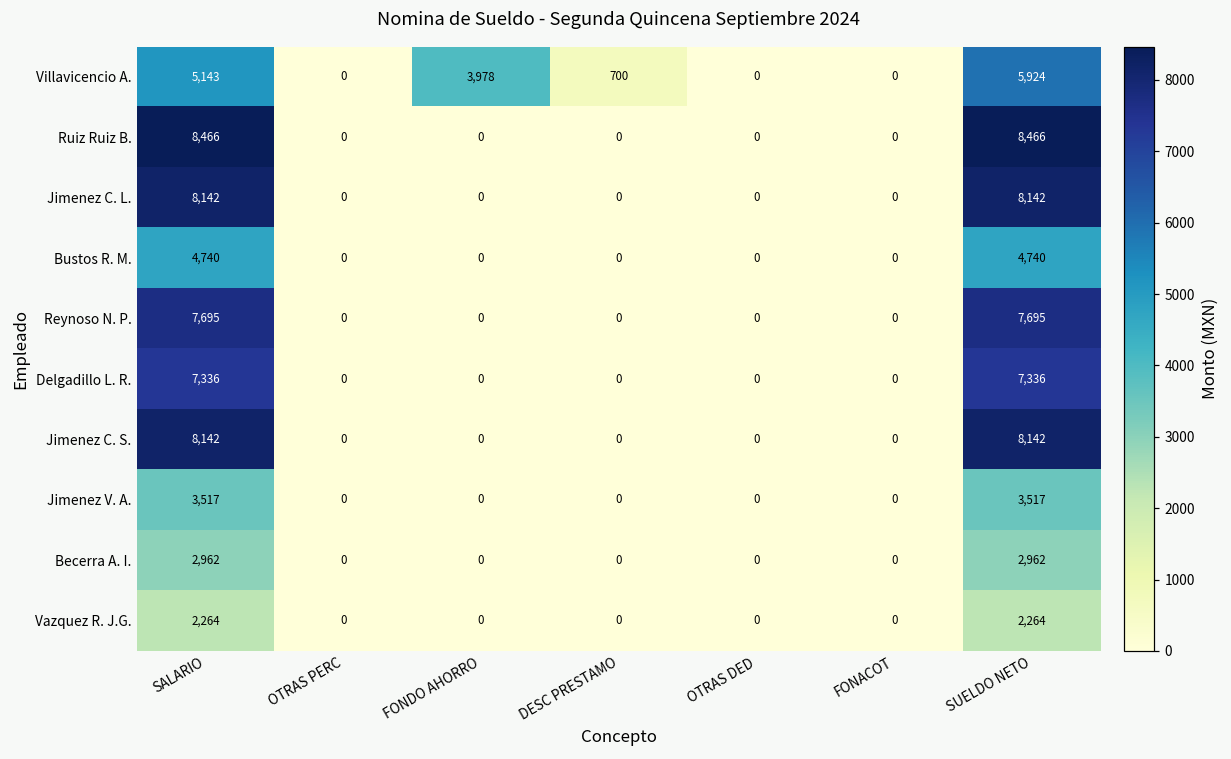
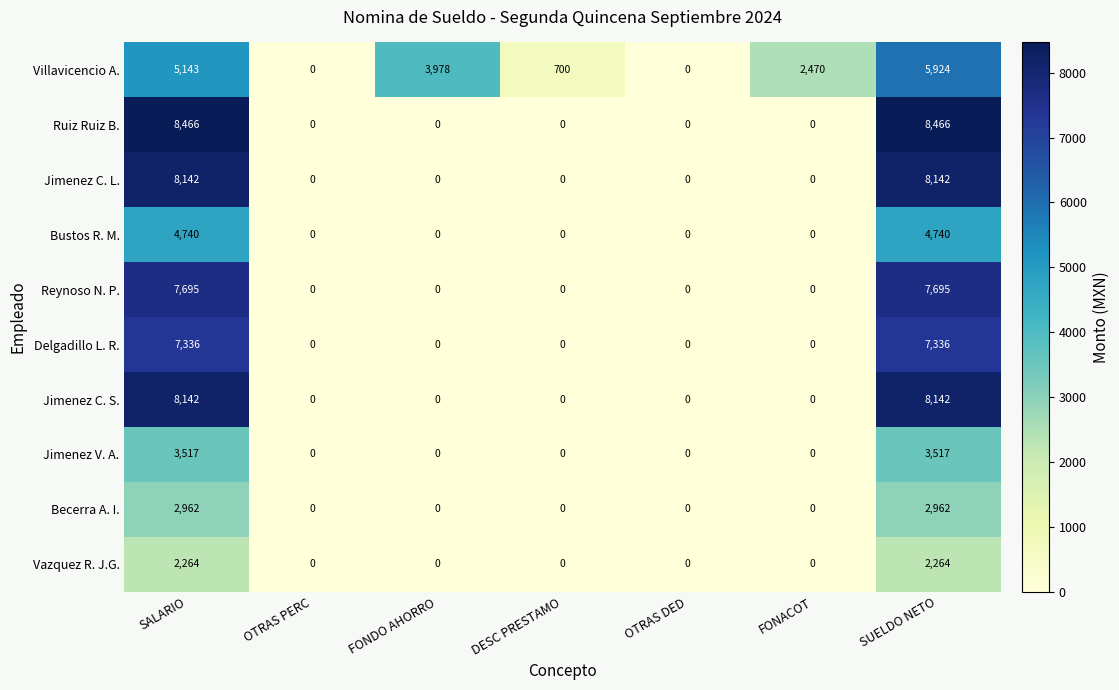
  {
    "Villavicencio A.": {
      "SALARIO": "5,143",
      "OTRAS PERC": "0",
      "FONDO AHORRO": "3,978",
      "DESC PRESTAMO": "700",
      "OTRAS DED": "0",
-     "FONACOT": "0",
+     "FONACOT": "2,470",
      "SUELDO NETO": "5,924"
    },
    "Ruiz Ruiz B.": {
      "SALARIO": "8,466",
      "OTRAS PERC": "0",
      "FONDO AHORRO": "0",
      "DESC PRESTAMO": "0",
      "OTRAS DED": "0",
      "FONACOT": "0",
      "SUELDO NETO": "8,466"
    },
    "Jimenez C. L.": {
      "SALARIO": "8,142",
      "OTRAS PERC": "0",
      "FONDO AHORRO": "0",
      "DESC PRESTAMO": "0",
      "OTRAS DED": "0",
      "FONACOT": "0",
      "SUELDO NETO": "8,142"
    },
    "Bustos R. M.": {
      "SALARIO": "4,740",
      "OTRAS PERC": "0",
      "FONDO AHORRO": "0",
      "DESC PRESTAMO": "0",
      "OTRAS DED": "0",
      "FONACOT": "0",
      "SUELDO NETO": "4,740"
    },
    "Reynoso N. P.": {
      "SALARIO": "7,695",
      "OTRAS PERC": "0",
      "FONDO AHORRO": "0",
      "DESC PRESTAMO": "0",
      "OTRAS DED": "0",
      "FONACOT": "0",
      "SUELDO NETO": "7,695"
    },
    "Delgadillo L. R.": {
      "SALARIO": "7,336",
      "OTRAS PERC": "0",
      "FONDO AHORRO": "0",
      "DESC PRESTAMO": "0",
      "OTRAS DED": "0",
      "FONACOT": "0",
      "SUELDO NETO": "7,336"
    },
    "Jimenez C. S.": {
      "SALARIO": "8,142",
      "OTRAS PERC": "0",
      "FONDO AHORRO": "0",
      "DESC PRESTAMO": "0",
      "OTRAS DED": "0",
      "FONACOT": "0",
      "SUELDO NETO": "8,142"
    },
    "Jimenez V. A.": {
      "SALARIO": "3,517",
      "OTRAS PERC": "0",
      "FONDO AHORRO": "0",
      "DESC PRESTAMO": "0",
      "OTRAS DED": "0",
      "FONACOT": "0",
      "SUELDO NETO": "3,517"
    },
    "Becerra A. I.": {
      "SALARIO": "2,962",
      "OTRAS PERC": "0",
      "FONDO AHORRO": "0",
      "DESC PRESTAMO": "0",
      "OTRAS DED": "0",
      "FONACOT": "0",
      "SUELDO NETO": "2,962"
    },
    "Vazquez R. J.G.": {
      "SALARIO": "2,264",
      "OTRAS PERC": "0",
      "FONDO AHORRO": "0",
      "DESC PRESTAMO": "0",
      "OTRAS DED": "0",
      "FONACOT": "0",
      "SUELDO NETO": "2,264"
    }
  }
